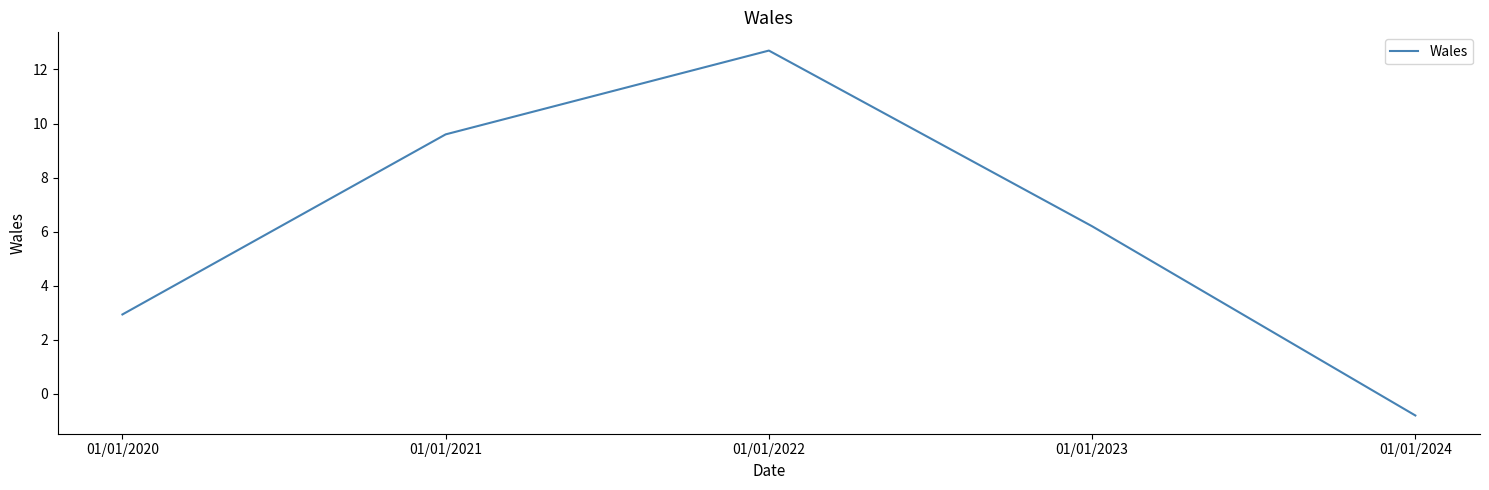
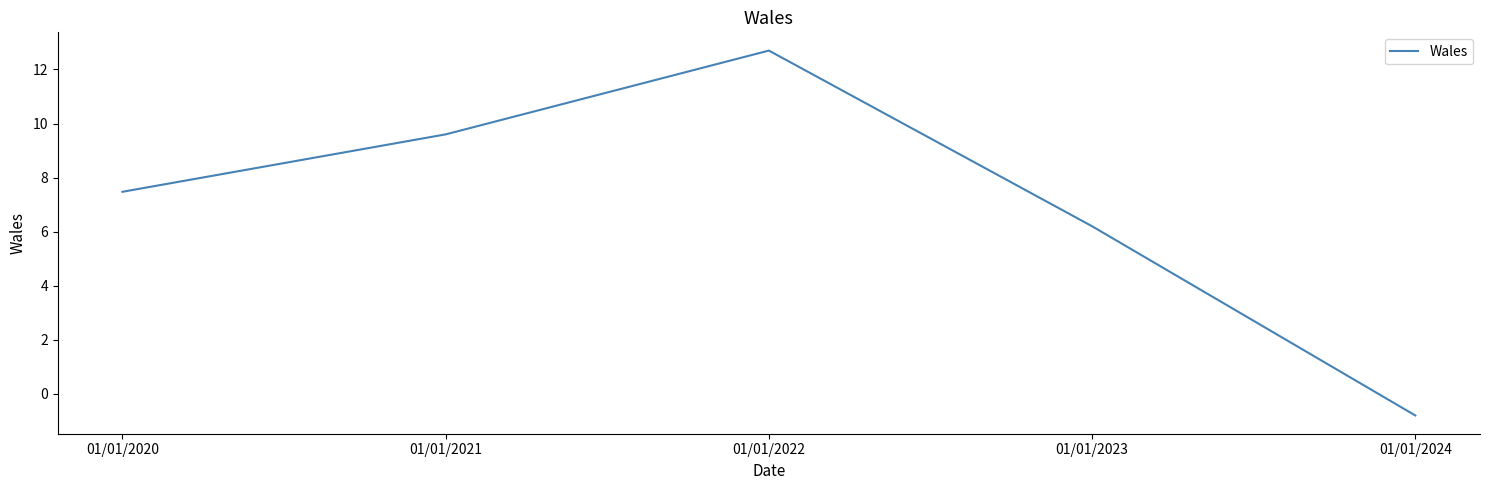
  {
-   "01/01/2020": 2.9,
+   "01/01/2020": 7.5,
    "01/01/2021": 9.6,
    "01/01/2022": 12.7,
    "01/01/2023": 6.2,
    "01/01/2024": -0.8
  }
